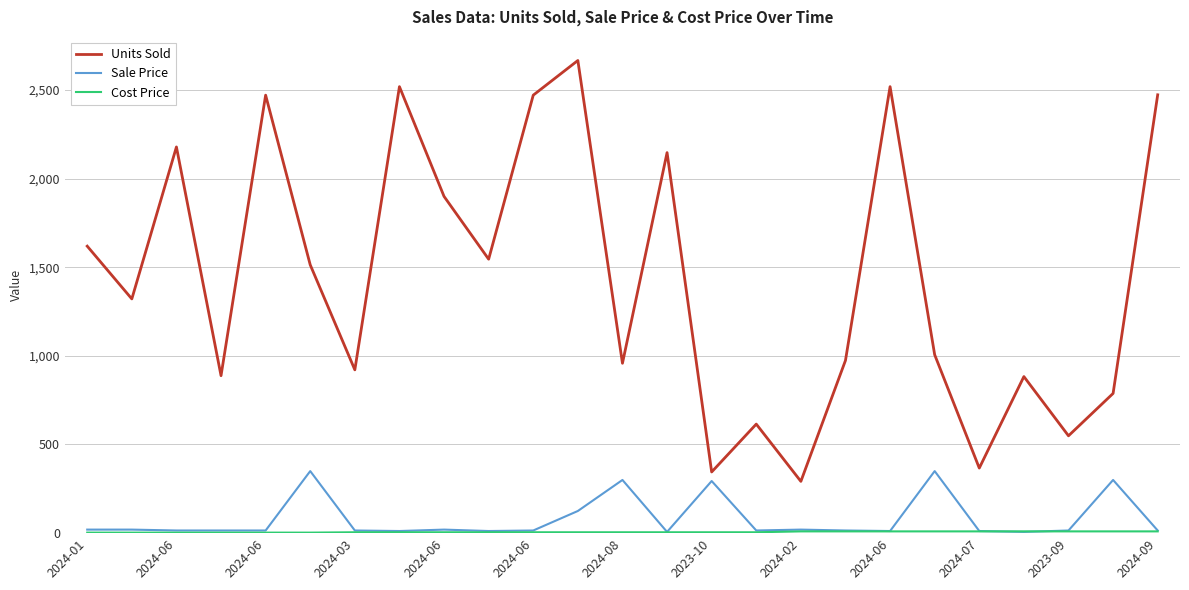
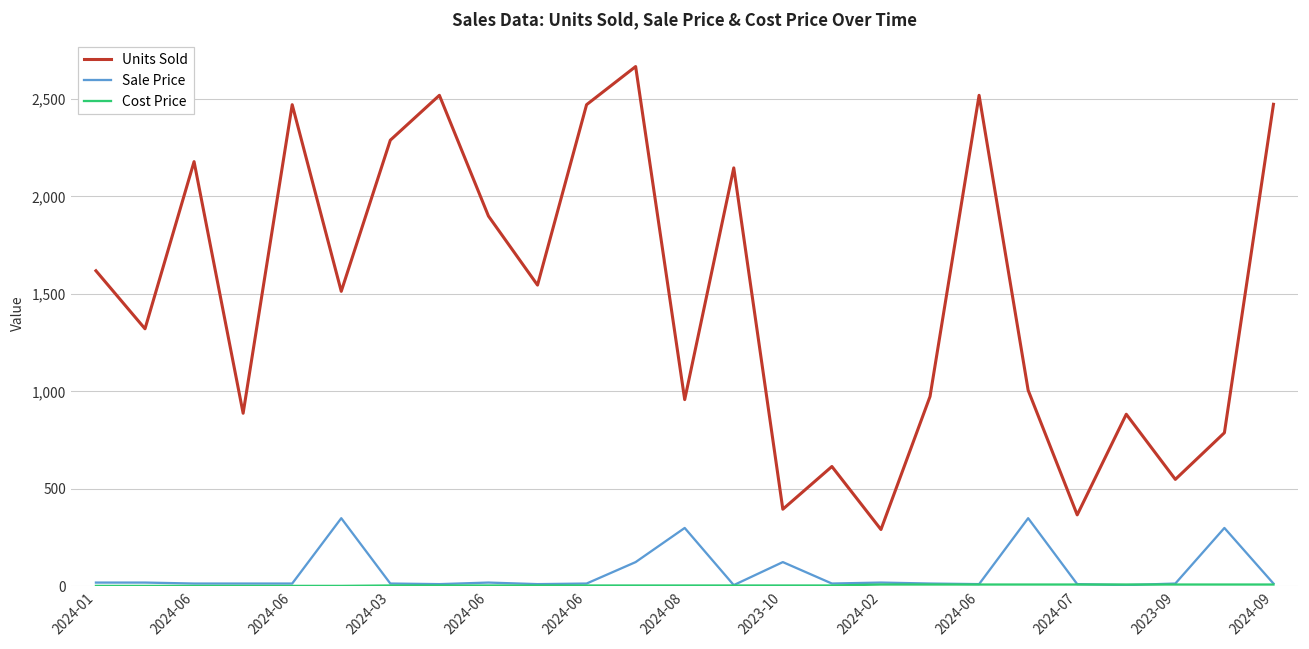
  {
    "Units Sold": {
-     "2024-03": "920",
-     "2023-10": "350"
+     "2024-03": "2,290",
+     "2023-10": "400"
    },
    "Sale Price": {
-     "2023-10": "290"
+     "2023-10": "130"
    },
    "Cost Price": {
      "2023-10": "10"
    }
  }
